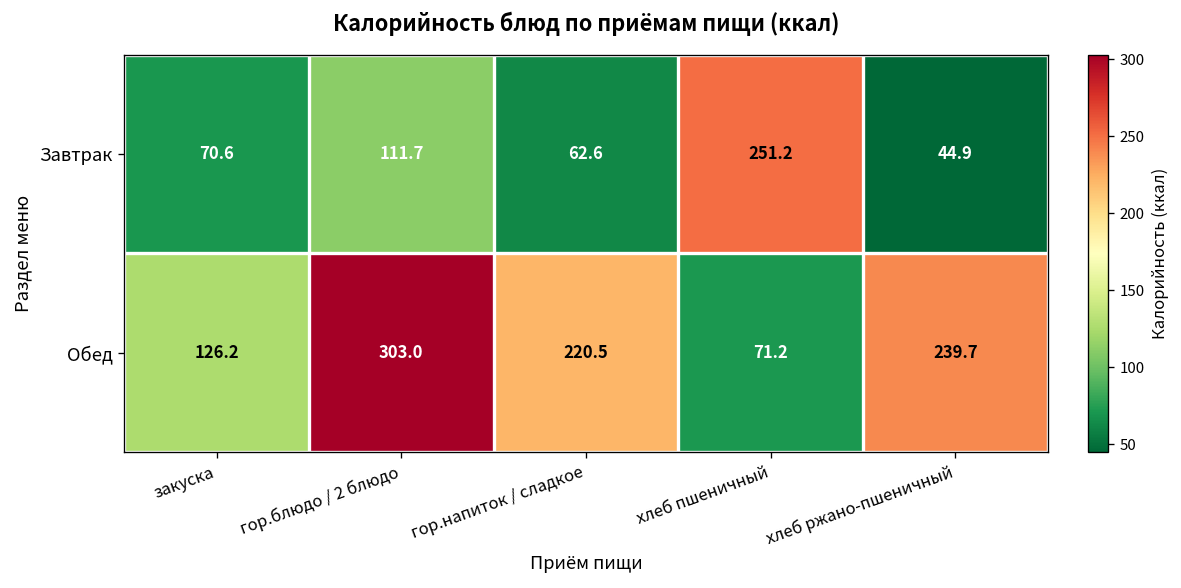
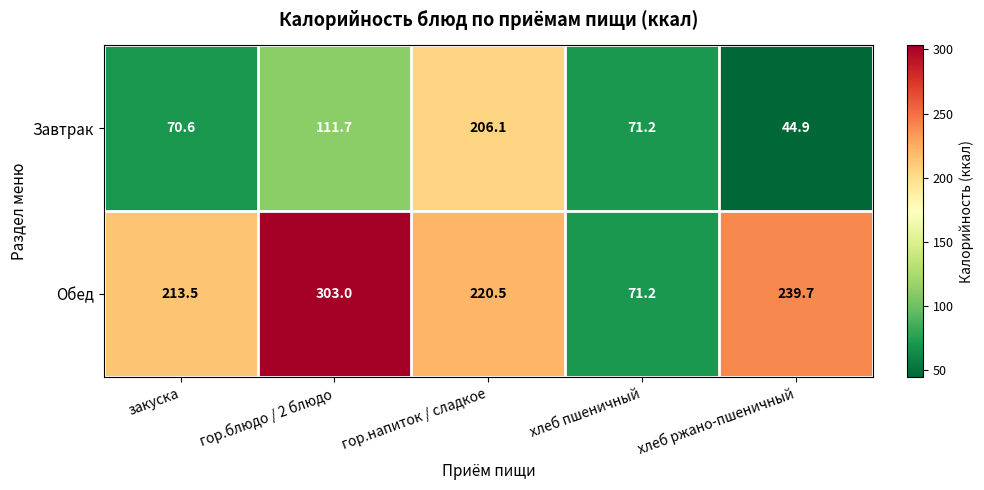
  {
    "Завтрак": {
      "закуска": 70.6,
      "гор.блюдо / 2 блюдо": 111.7,
-     "гор.напиток / сладкое": 62.6,
-     "хлеб пшеничный": 251.2,
+     "гор.напиток / сладкое": 206.1,
+     "хлеб пшеничный": 71.2,
      "хлеб ржано-пшеничный": 44.9
    },
    "Обед": {
-     "закуска": 126.2,
+     "закуска": 213.5,
      "гор.блюдо / 2 блюдо": 303.0,
      "гор.напиток / сладкое": 220.5,
      "хлеб пшеничный": 71.2,
      "хлеб ржано-пшеничный": 239.7
    }
  }
